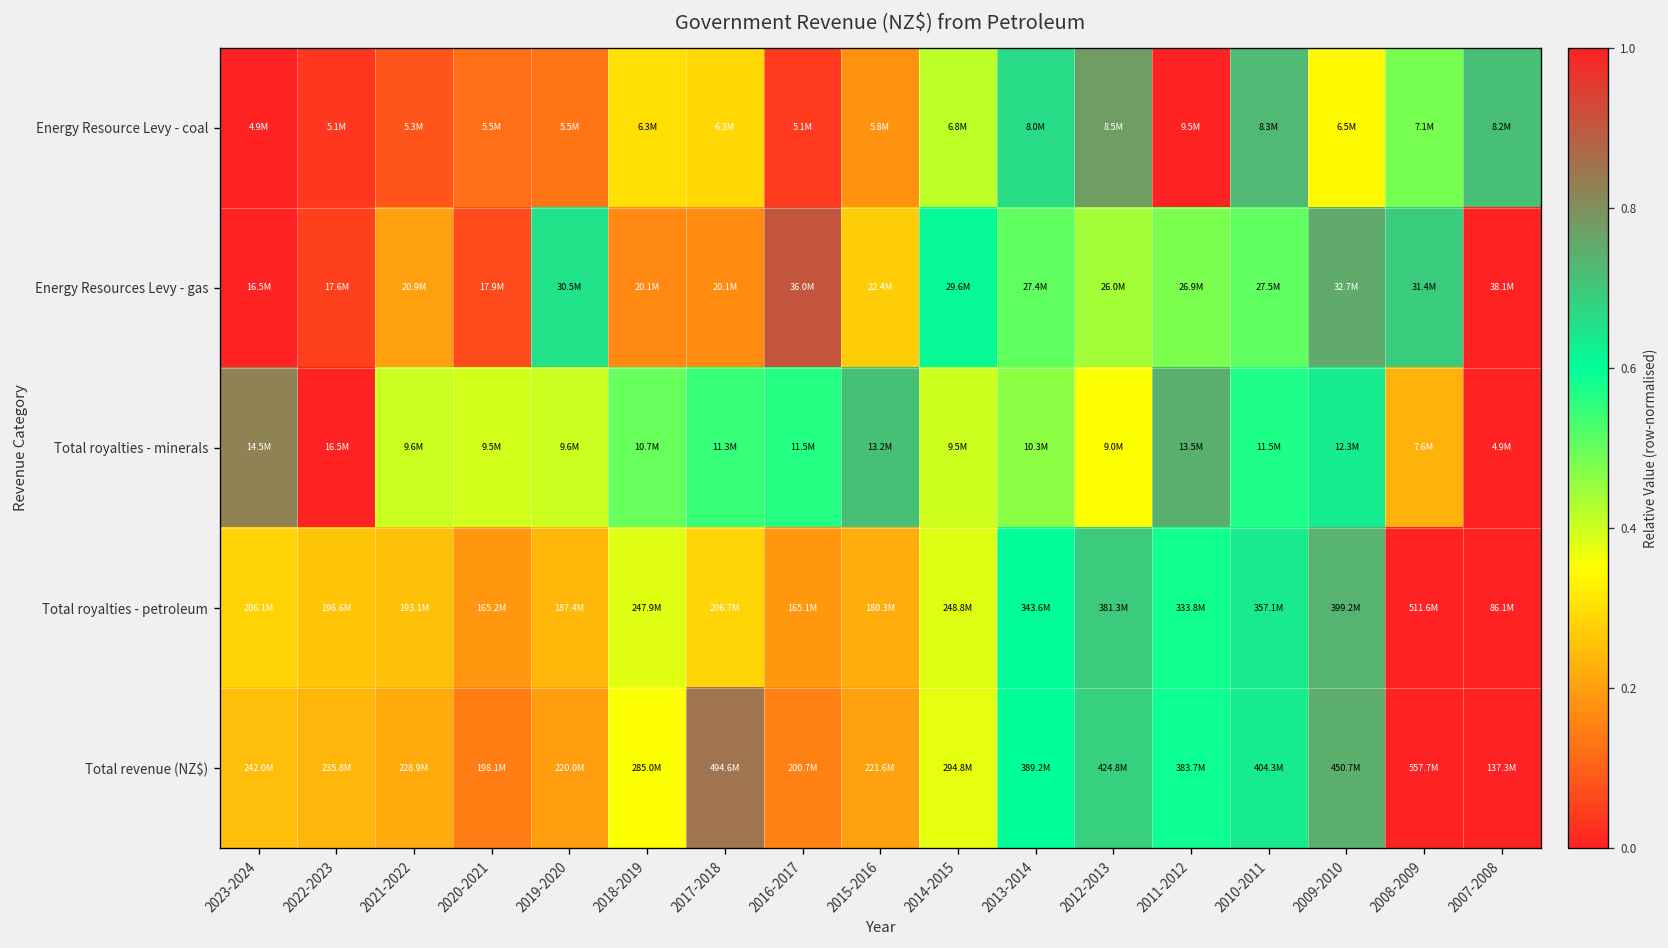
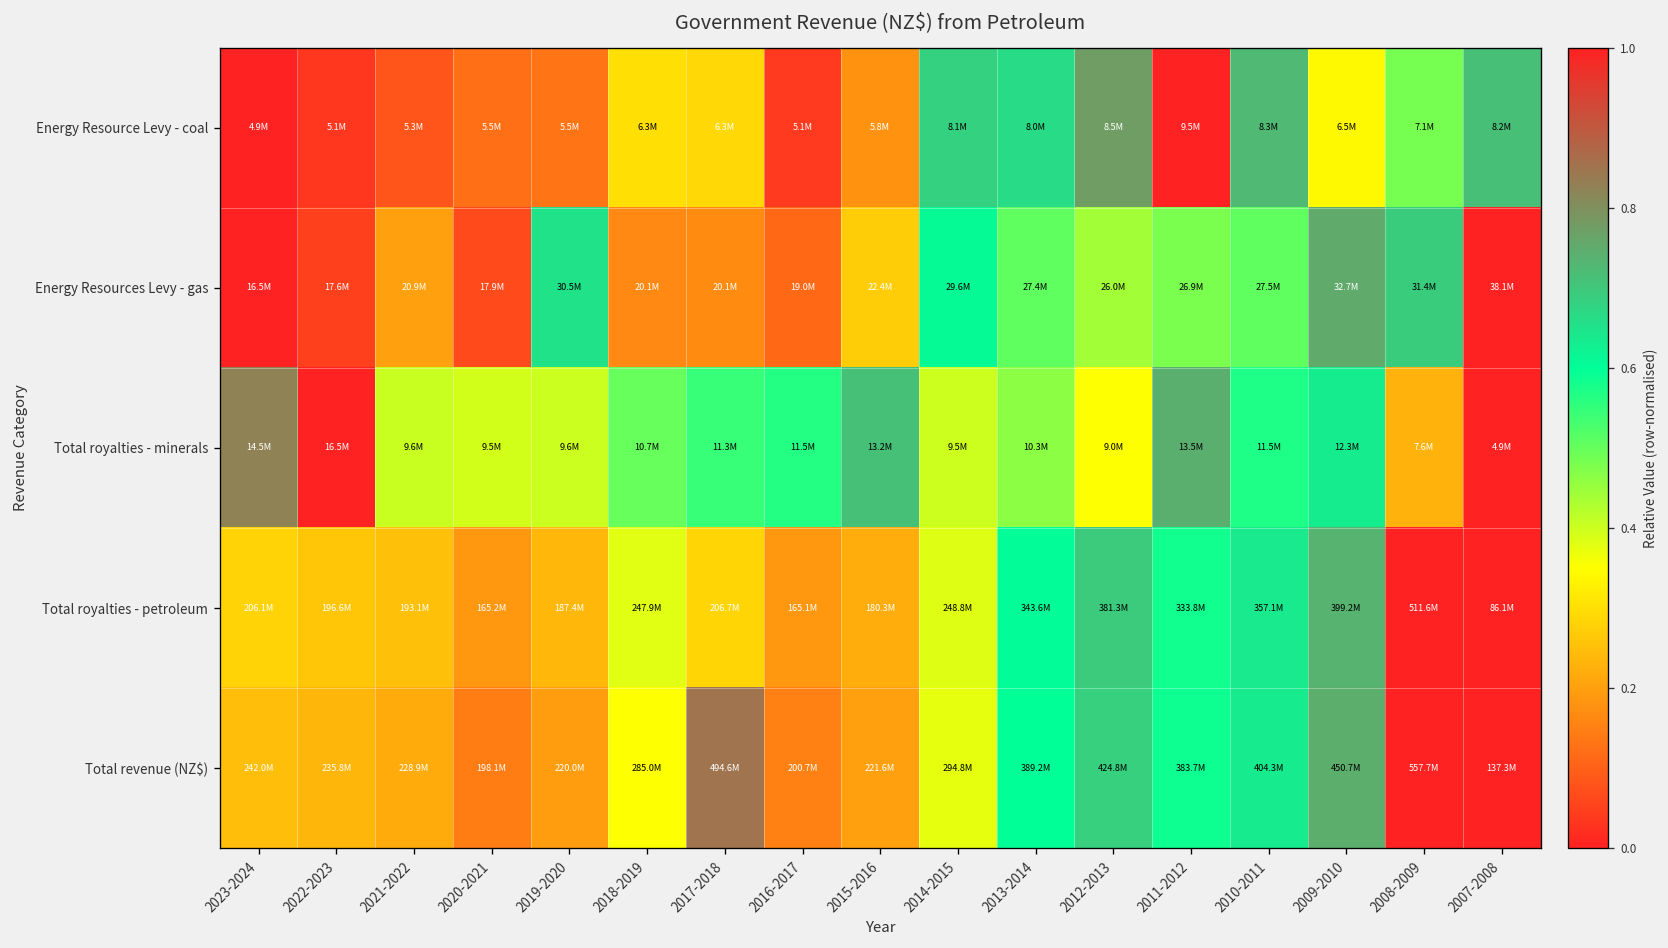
  {
    "Energy Resource Levy - coal": {
      "2023-2024": "4.9M",
      "2022-2023": "5.1M",
      "2021-2022": "5.3M",
      "2020-2021": "5.5M",
      "2019-2020": "5.5M",
      "2018-2019": "6.3M",
      "2017-2018": "6.3M",
      "2016-2017": "5.1M",
      "2015-2016": "5.8M",
-     "2014-2015": "6.8M",
+     "2014-2015": "8.1M",
      "2013-2014": "8.0M",
      "2012-2013": "8.5M",
      "2011-2012": "9.5M",
      "2010-2011": "8.3M",
      "2009-2010": "6.5M",
      "2008-2009": "7.1M",
      "2007-2008": "8.2M"
    },
    "Energy Resources Levy - gas": {
      "2023-2024": "16.5M",
      "2022-2023": "17.6M",
      "2021-2022": "20.9M",
      "2020-2021": "17.9M",
      "2019-2020": "30.5M",
      "2018-2019": "20.1M",
      "2017-2018": "20.1M",
-     "2016-2017": "36.0M",
+     "2016-2017": "19.0M",
      "2015-2016": "22.4M",
      "2014-2015": "29.6M",
      "2013-2014": "27.4M",
      "2012-2013": "26.0M",
      "2011-2012": "26.9M",
      "2010-2011": "27.5M",
      "2009-2010": "32.7M",
      "2008-2009": "31.4M",
      "2007-2008": "38.1M"
    },
    "Total royalties - minerals": {
      "2023-2024": "14.5M",
      "2022-2023": "16.5M",
      "2021-2022": "9.6M",
      "2020-2021": "9.5M",
      "2019-2020": "9.6M",
      "2018-2019": "10.7M",
      "2017-2018": "11.3M",
      "2016-2017": "11.5M",
      "2015-2016": "13.2M",
      "2014-2015": "9.5M",
      "2013-2014": "10.3M",
      "2012-2013": "9.0M",
      "2011-2012": "13.5M",
      "2010-2011": "11.5M",
      "2009-2010": "12.3M",
      "2008-2009": "7.6M",
      "2007-2008": "4.9M"
    },
    "Total royalties - petroleum": {
      "2023-2024": "206.1M",
      "2022-2023": "196.6M",
      "2021-2022": "193.1M",
      "2020-2021": "165.2M",
      "2019-2020": "187.4M",
      "2018-2019": "247.9M",
      "2017-2018": "206.7M",
      "2016-2017": "165.1M",
      "2015-2016": "180.3M",
      "2014-2015": "248.8M",
      "2013-2014": "343.6M",
      "2012-2013": "381.3M",
      "2011-2012": "333.8M",
      "2010-2011": "357.1M",
      "2009-2010": "399.2M",
      "2008-2009": "511.6M",
      "2007-2008": "86.1M"
    },
    "Total revenue (NZ$)": {
      "2023-2024": "242.0M",
      "2022-2023": "235.8M",
      "2021-2022": "228.9M",
      "2020-2021": "198.1M",
      "2019-2020": "220.0M",
      "2018-2019": "285.0M",
      "2017-2018": "494.6M",
      "2016-2017": "200.7M",
      "2015-2016": "221.6M",
      "2014-2015": "294.8M",
      "2013-2014": "389.2M",
      "2012-2013": "424.8M",
      "2011-2012": "383.7M",
      "2010-2011": "404.3M",
      "2009-2010": "450.7M",
      "2008-2009": "557.7M",
      "2007-2008": "137.3M"
    }
  }
